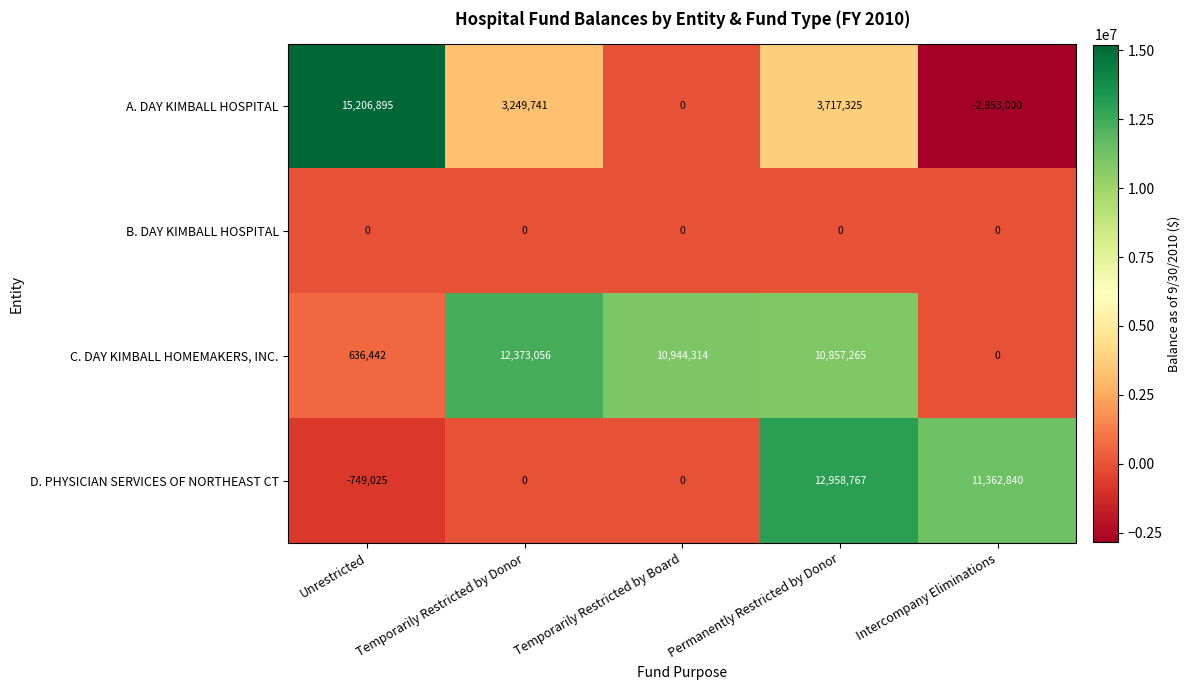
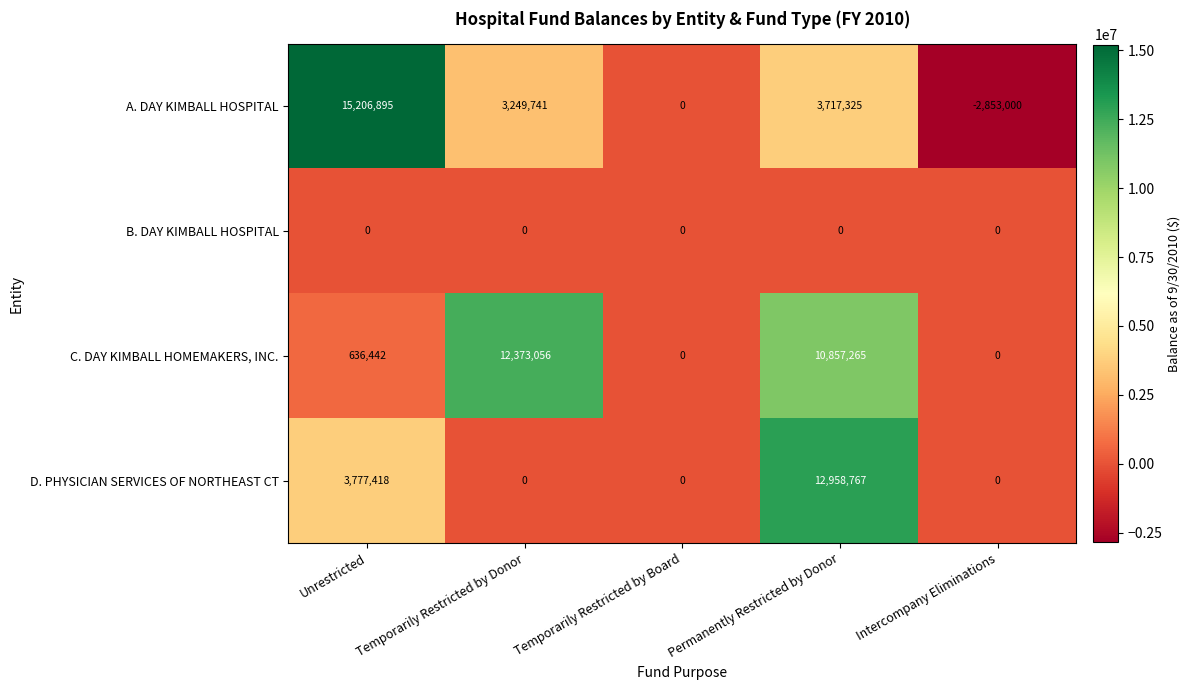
  {
    "A. DAY KIMBALL HOSPITAL": {
      "Unrestricted": "15,206,895",
      "Temporarily Restricted by Donor": "3,249,741",
      "Temporarily Restricted by Board": "0",
      "Permanently Restricted by Donor": "3,717,325",
      "Intercompany Eliminations": "-2,853,000"
    },
    "B. DAY KIMBALL HOSPITAL": {
      "Unrestricted": "0",
      "Temporarily Restricted by Donor": "0",
      "Temporarily Restricted by Board": "0",
      "Permanently Restricted by Donor": "0",
      "Intercompany Eliminations": "0"
    },
    "C. DAY KIMBALL HOMEMAKERS, INC.": {
      "Unrestricted": "636,442",
      "Temporarily Restricted by Donor": "12,373,056",
-     "Temporarily Restricted by Board": "10,944,314",
+     "Temporarily Restricted by Board": "0",
      "Permanently Restricted by Donor": "10,857,265",
      "Intercompany Eliminations": "0"
    },
    "D. PHYSICIAN SERVICES OF NORTHEAST CT": {
-     "Unrestricted": "-749,025",
+     "Unrestricted": "3,777,418",
      "Temporarily Restricted by Donor": "0",
      "Temporarily Restricted by Board": "0",
      "Permanently Restricted by Donor": "12,958,767",
-     "Intercompany Eliminations": "11,362,840"
+     "Intercompany Eliminations": "0"
    }
  }
